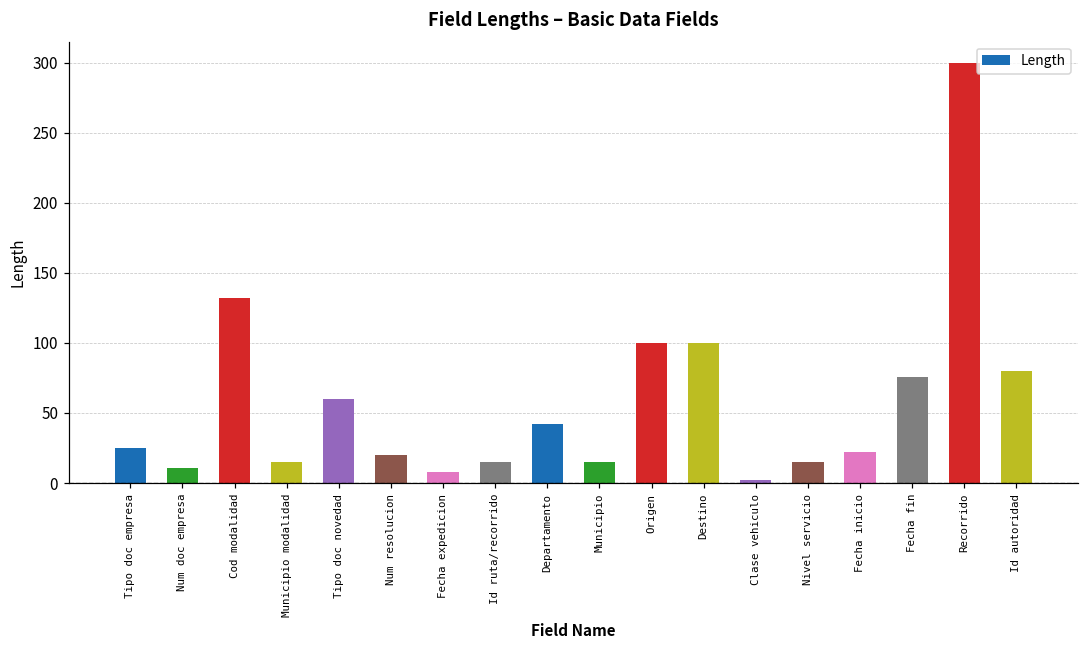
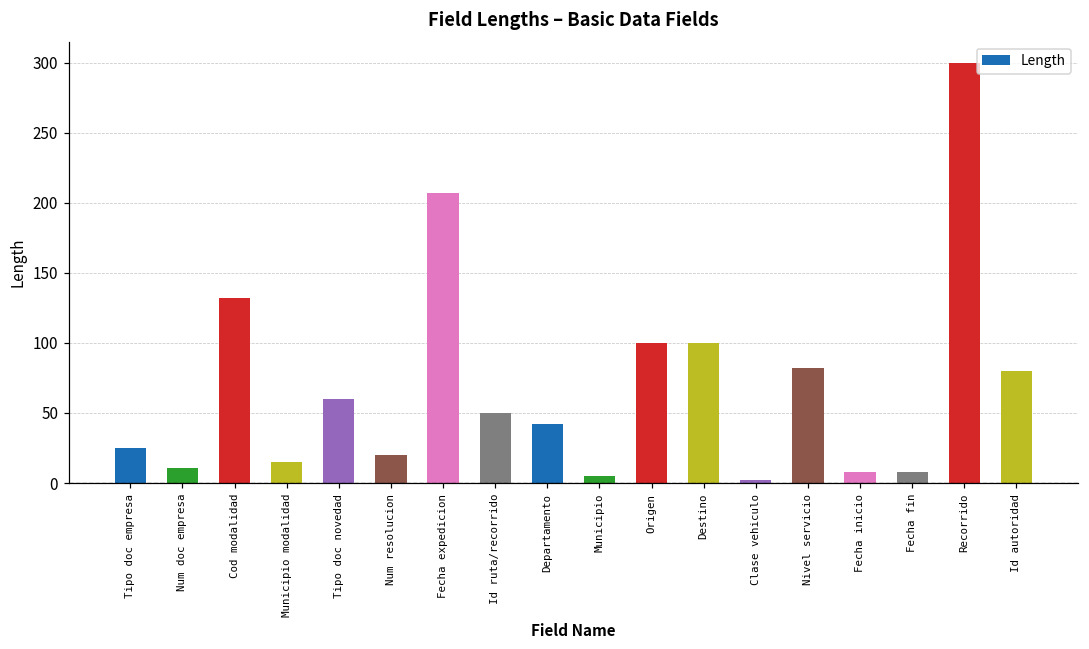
  {
    "Tipo doc empresa": 25,
    "Num doc empresa": 11,
    "Cod modalidad": 132,
    "Municipio modalidad": 15,
    "Tipo doc novedad": 60,
    "Num resolucion": 20,
-   "Fecha expedicion": 8,
-   "Id ruta/recorrido": 15,
+   "Fecha expedicion": 207,
+   "Id ruta/recorrido": 50,
    "Departamento": 42,
-   "Municipio": 15,
+   "Municipio": 5,
    "Origen": 100,
    "Destino": 100,
    "Clase vehiculo": 2,
-   "Nivel servicio": 15,
-   "Fecha inicio": 22,
-   "Fecha fin": 76,
+   "Nivel servicio": 82,
+   "Fecha inicio": 8,
+   "Fecha fin": 8,
    "Recorrido": 300,
    "Id autoridad": 80
  }
